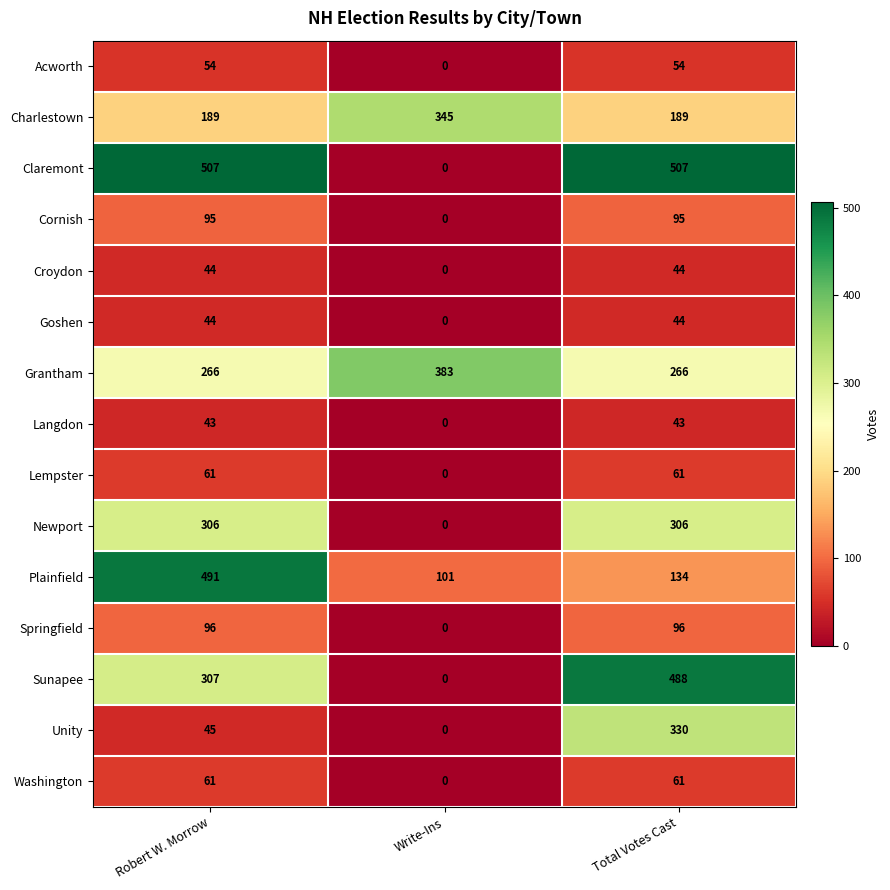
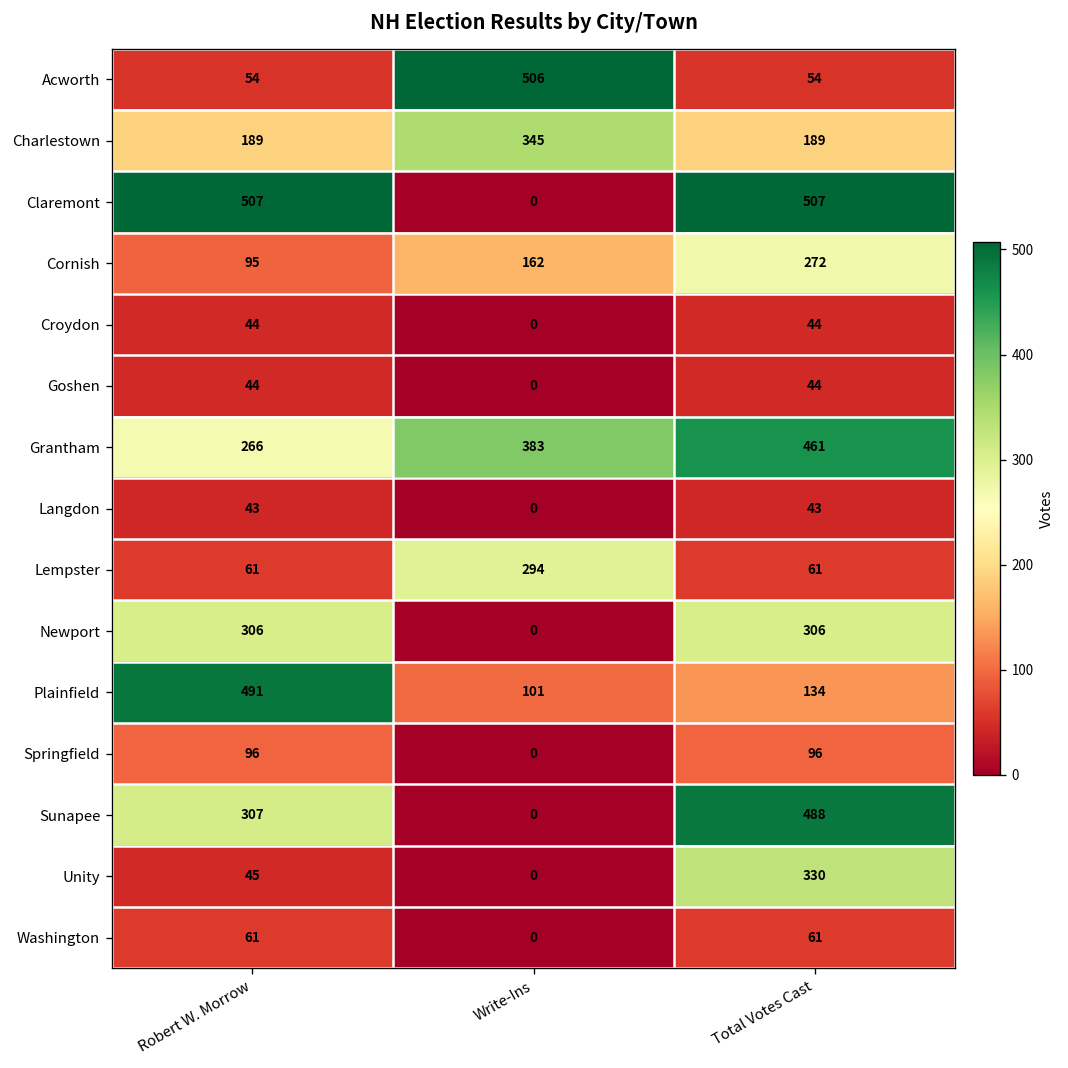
  {
    "Acworth": {
      "Robert W. Morrow": 54,
-     "Write-Ins": 0,
+     "Write-Ins": 506,
      "Total Votes Cast": 54
    },
    "Charlestown": {
      "Robert W. Morrow": 189,
      "Write-Ins": 345,
      "Total Votes Cast": 189
    },
    "Claremont": {
      "Robert W. Morrow": 507,
      "Write-Ins": 0,
      "Total Votes Cast": 507
    },
    "Cornish": {
      "Robert W. Morrow": 95,
-     "Write-Ins": 0,
-     "Total Votes Cast": 95
+     "Write-Ins": 162,
+     "Total Votes Cast": 272
    },
    "Croydon": {
      "Robert W. Morrow": 44,
      "Write-Ins": 0,
      "Total Votes Cast": 44
    },
    "Goshen": {
      "Robert W. Morrow": 44,
      "Write-Ins": 0,
      "Total Votes Cast": 44
    },
    "Grantham": {
      "Robert W. Morrow": 266,
      "Write-Ins": 383,
-     "Total Votes Cast": 266
+     "Total Votes Cast": 461
    },
    "Langdon": {
      "Robert W. Morrow": 43,
      "Write-Ins": 0,
      "Total Votes Cast": 43
    },
    "Lempster": {
      "Robert W. Morrow": 61,
-     "Write-Ins": 0,
+     "Write-Ins": 294,
      "Total Votes Cast": 61
    },
    "Newport": {
      "Robert W. Morrow": 306,
      "Write-Ins": 0,
      "Total Votes Cast": 306
    },
    "Plainfield": {
      "Robert W. Morrow": 491,
      "Write-Ins": 101,
      "Total Votes Cast": 134
    },
    "Springfield": {
      "Robert W. Morrow": 96,
      "Write-Ins": 0,
      "Total Votes Cast": 96
    },
    "Sunapee": {
      "Robert W. Morrow": 307,
      "Write-Ins": 0,
      "Total Votes Cast": 488
    },
    "Unity": {
      "Robert W. Morrow": 45,
      "Write-Ins": 0,
      "Total Votes Cast": 330
    },
    "Washington": {
      "Robert W. Morrow": 61,
      "Write-Ins": 0,
      "Total Votes Cast": 61
    }
  }
